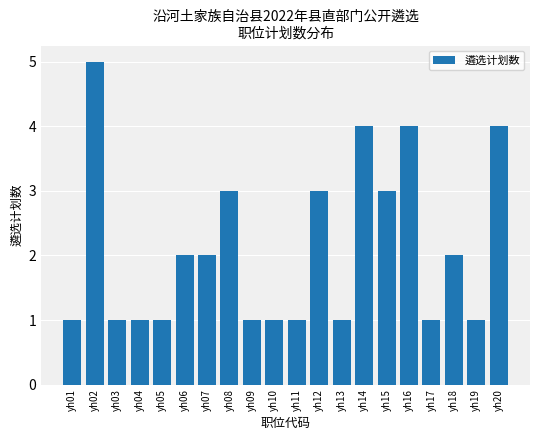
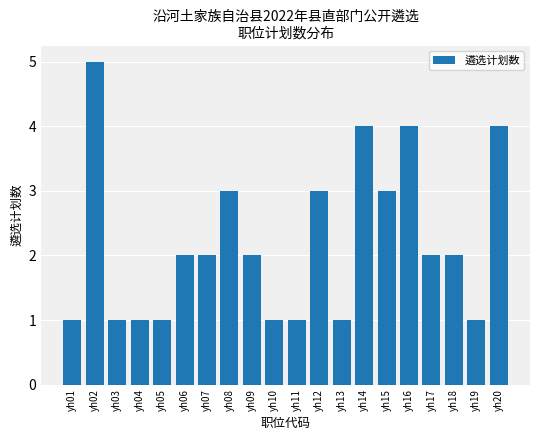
  {
    "yh01": 1,
    "yh02": 5,
    "yh03": 1,
    "yh04": 1,
    "yh05": 1,
    "yh06": 2,
    "yh07": 2,
    "yh08": 3,
-   "yh09": 1,
+   "yh09": 2,
    "yh10": 1,
    "yh11": 1,
    "yh12": 3,
    "yh13": 1,
    "yh14": 4,
    "yh15": 3,
    "yh16": 4,
-   "yh17": 1,
+   "yh17": 2,
    "yh18": 2,
    "yh19": 1,
    "yh20": 4
  }
